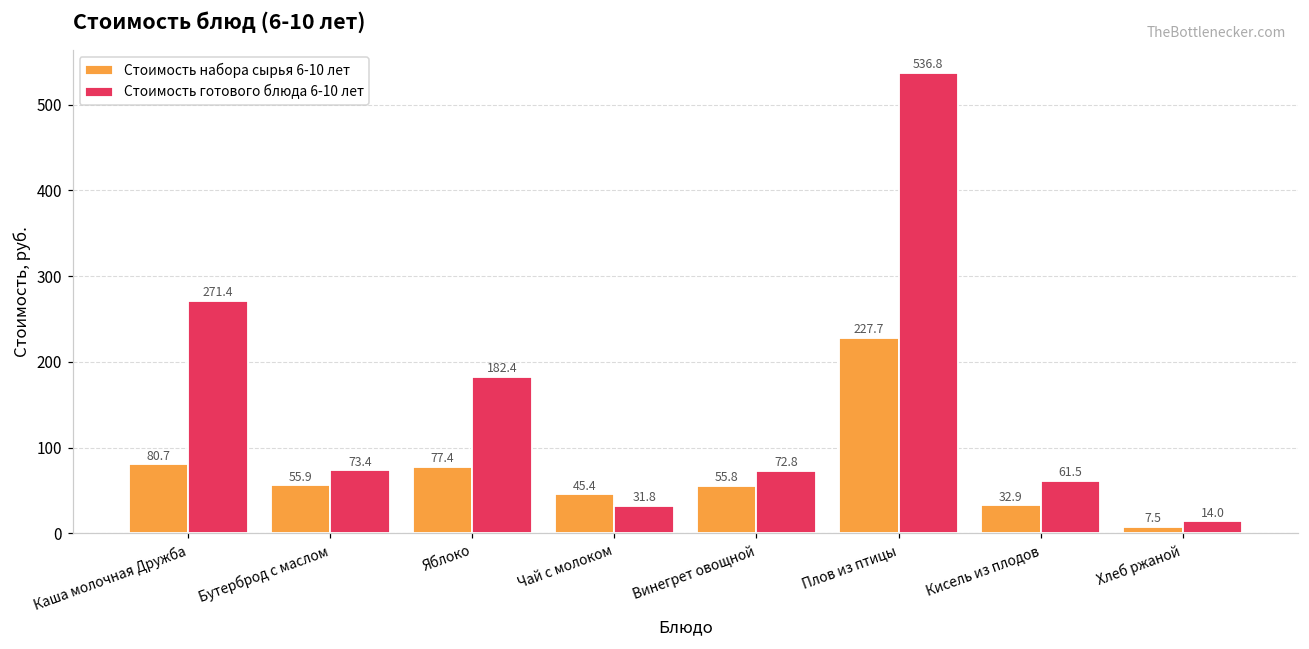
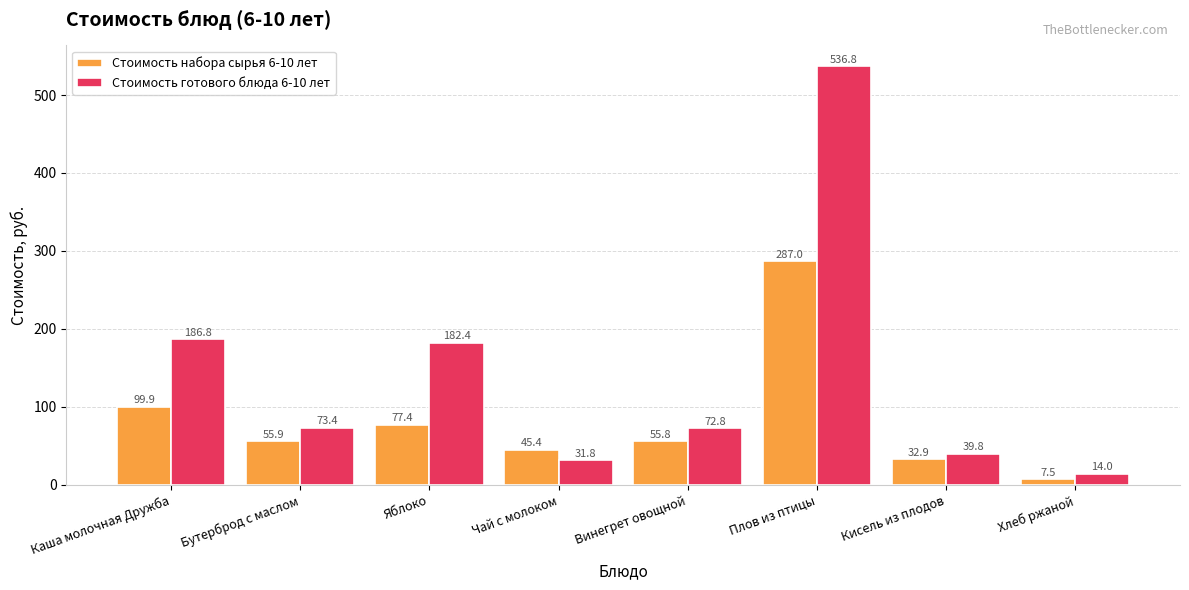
  {
    "Стоимость набора сырья 6-10 лет": {
-     "Каша молочная Дружба": 80.7,
+     "Каша молочная Дружба": 99.9,
      "Бутерброд с маслом": 55.9,
      "Яблоко": 77.4,
      "Чай с молоком": 45.4,
      "Винегрет овощной": 55.8,
-     "Плов из птицы": 227.7,
+     "Плов из птицы": 287.0,
      "Кисель из плодов": 32.9,
      "Хлеб ржаной": 7.5
    },
    "Стоимость готового блюда 6-10 лет": {
-     "Каша молочная Дружба": 271.4,
+     "Каша молочная Дружба": 186.8,
      "Бутерброд с маслом": 73.4,
      "Яблоко": 182.4,
      "Чай с молоком": 31.8,
      "Винегрет овощной": 72.8,
      "Плов из птицы": 536.8,
-     "Кисель из плодов": 61.5,
+     "Кисель из плодов": 39.8,
      "Хлеб ржаной": 14.0
    }
  }
